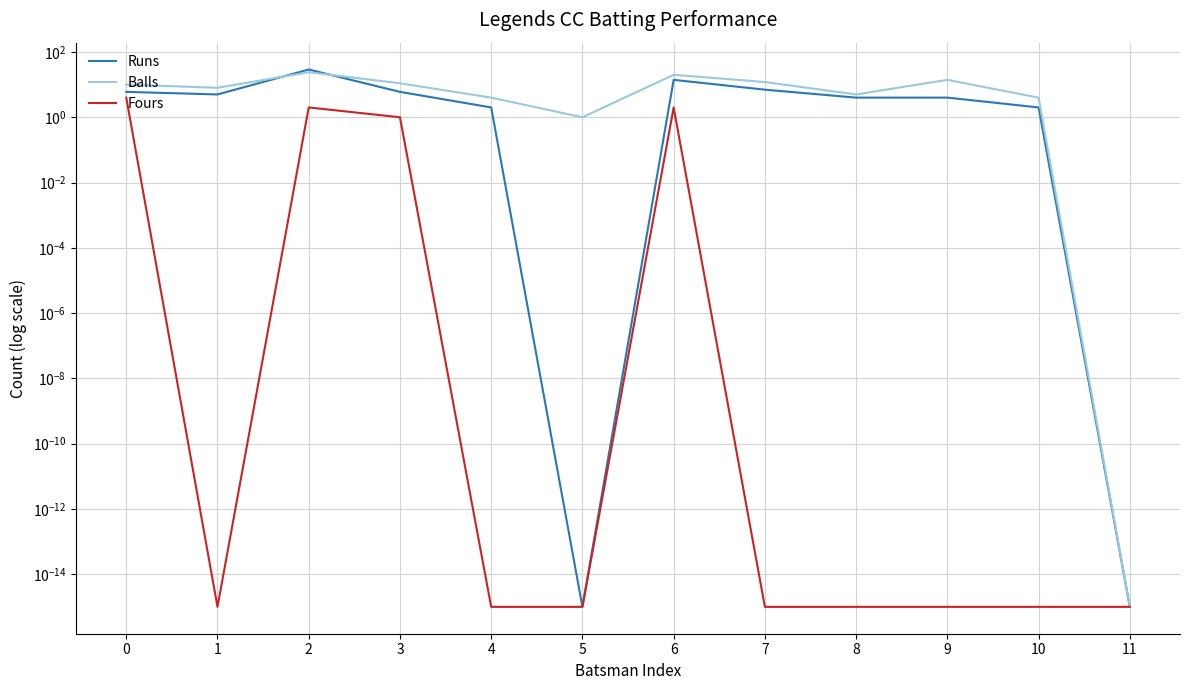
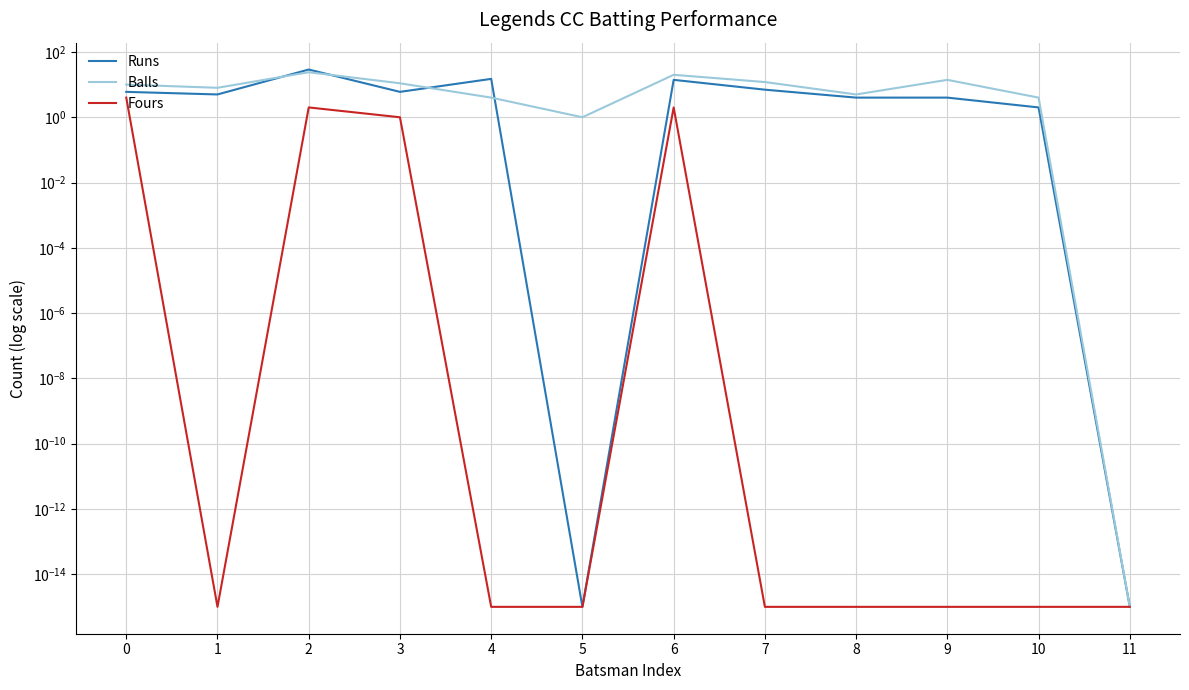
  {
    "Runs": {
      "0": 6,
      "1": 5,
      "2": 30,
      "3": 6,
-     "4": 2,
+     "4": 20,
      "6": 14,
      "7": 7,
      "8": 4,
      "9": 4,
      "10": 2
    },
    "Balls": {
      "0": 10,
      "1": 8,
      "2": 20,
      "3": 11,
      "4": 4,
      "5": 1,
      "6": 20,
      "7": 12,
      "8": 5,
      "9": 14,
      "10": 4
    },
    "Fours": {
      "0": 4,
      "1": 0.000000000000,
      "2": 2,
      "3": 1,
      "4": 0.000000000000,
      "6": 2,
      "7": 0.000000000000,
      "8": 0.000000000000,
      "9": 0.000000000000,
      "10": 0.000000000000
    }
  }
